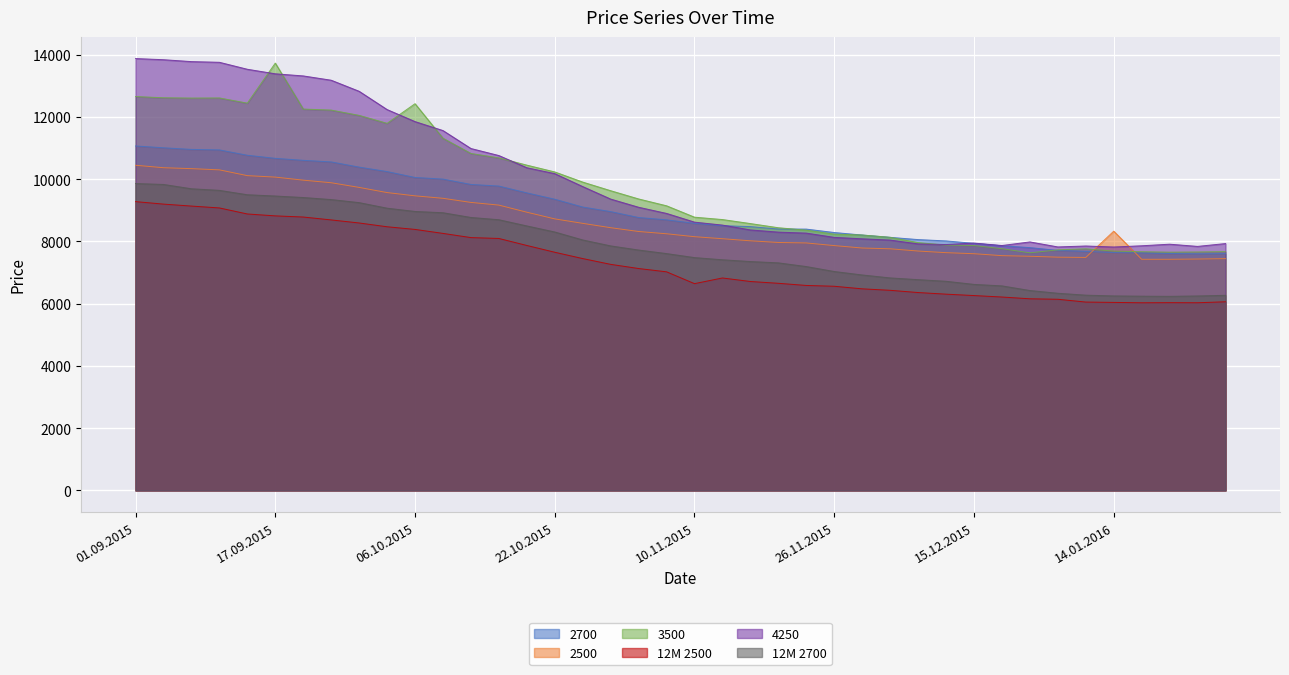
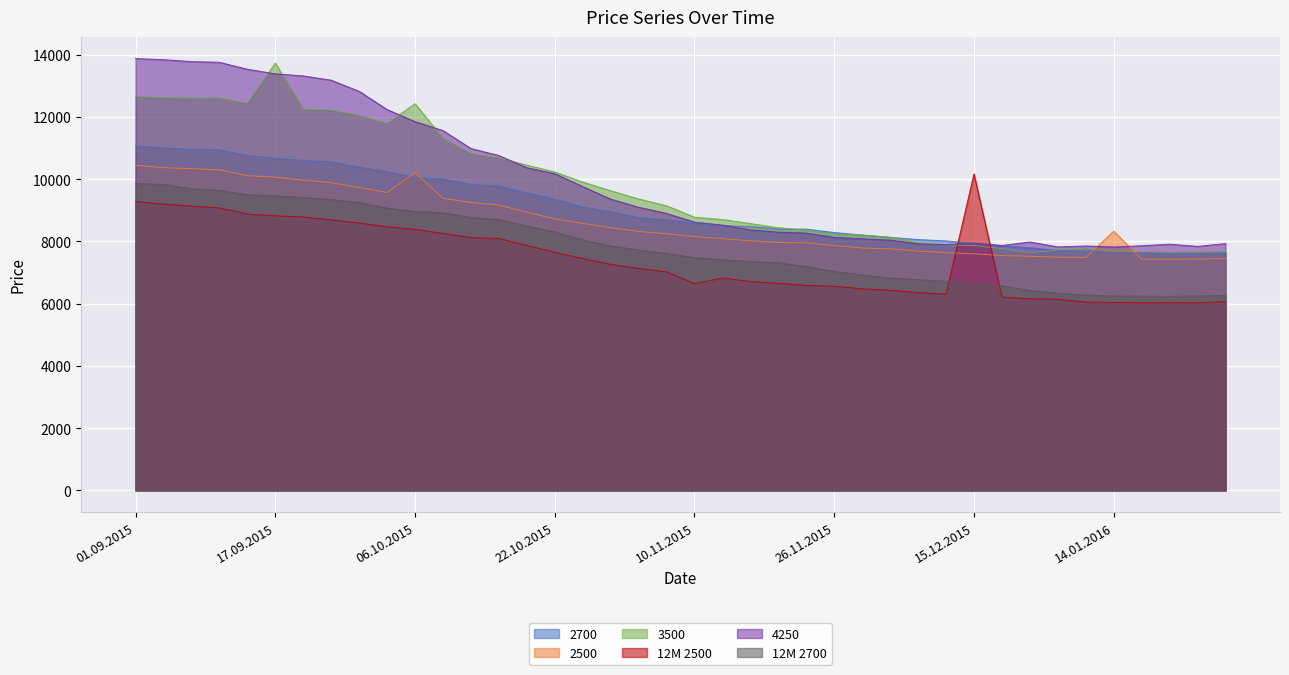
  {
    "2700": {
      "01.09.2015": 11100,
      "17.09.2015": 10700,
      "06.10.2015": 10100,
      "22.10.2015": 9400
    },
    "2500": {
      "01.09.2015": 10500,
      "17.09.2015": 10100,
-     "06.10.2015": 9500,
+     "06.10.2015": 10200,
      "22.10.2015": 8700,
      "10.11.2015": 8200,
      "26.11.2015": 7900,
      "15.12.2015": 7600,
      "14.01.2016": 8300
    },
    "3500": {
      "01.09.2015": 12700,
      "17.09.2015": 13700,
      "06.10.2015": 12400,
      "10.11.2015": 8800
    },
    "12M 2500": {
      "01.09.2015": 9300,
      "17.09.2015": 8800,
      "06.10.2015": 8400,
      "22.10.2015": 7700,
      "10.11.2015": 6600,
      "26.11.2015": 6600,
-     "15.12.2015": 6300,
+     "15.12.2015": 10200,
      "14.01.2016": 6000
    },
    "4250": {
      "01.09.2015": 13900,
      "17.09.2015": 13400,
      "06.10.2015": 11900,
      "26.11.2015": 8100,
      "14.01.2016": 7800
    },
    "12M 2700": {
      "01.09.2015": 9900,
      "17.09.2015": 9500,
      "06.10.2015": 9000,
      "22.10.2015": 8300,
      "10.11.2015": 7500,
      "26.11.2015": 7000,
      "15.12.2015": 6600,
      "14.01.2016": 6300
    }
  }
